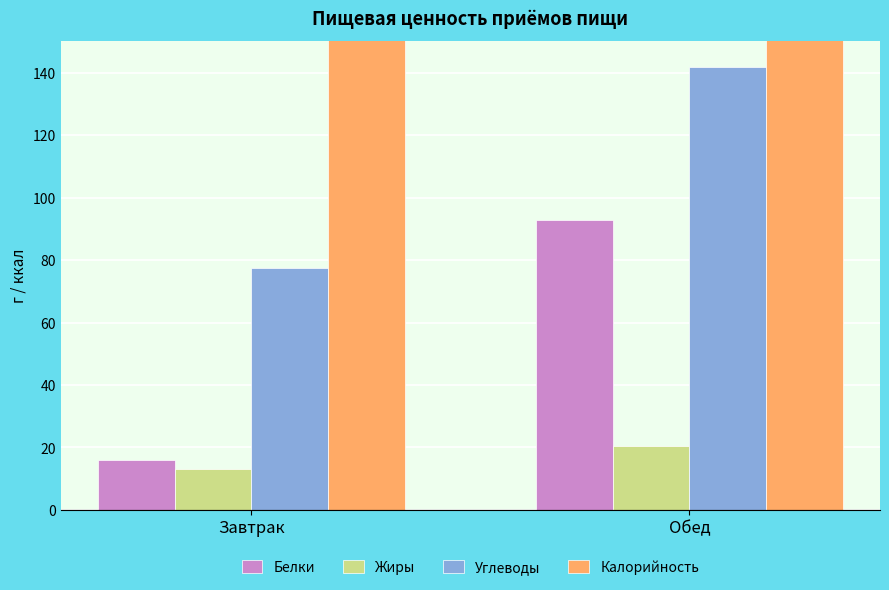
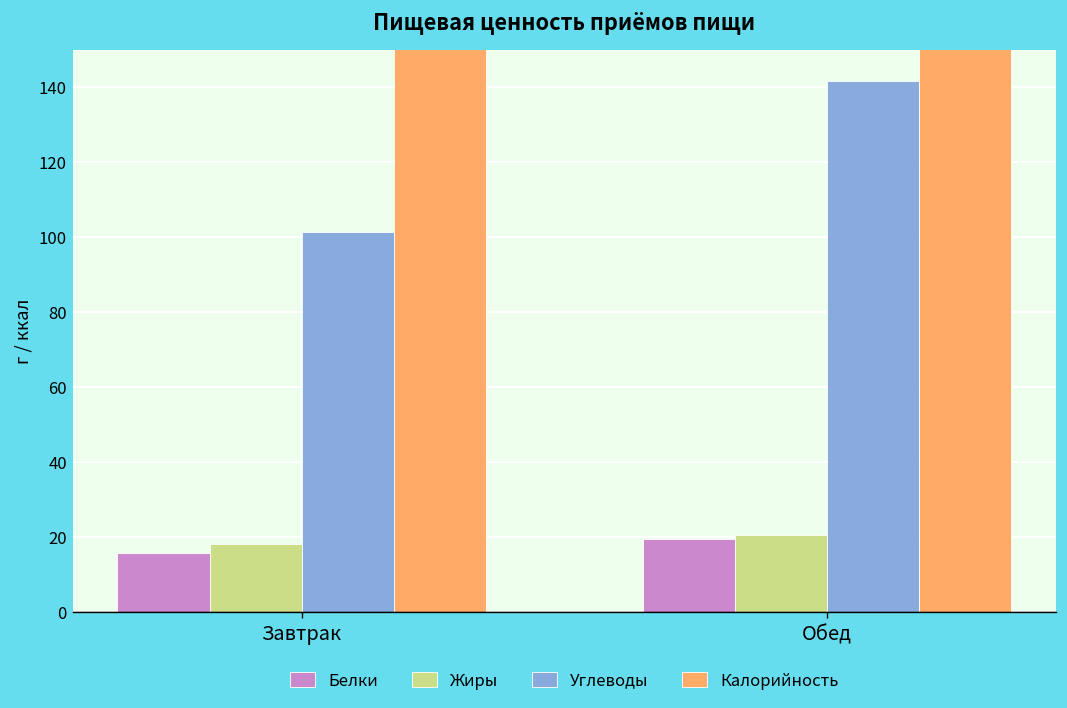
  {
    "Белки": {
      "Завтрак": 16,
-     "Обед": 93
+     "Обед": 20
    },
    "Жиры": {
-     "Завтрак": 13,
+     "Завтрак": 18,
      "Обед": 20
    },
    "Углеводы": {
-     "Завтрак": 77,
+     "Завтрак": 101,
      "Обед": 142
    }
  }
